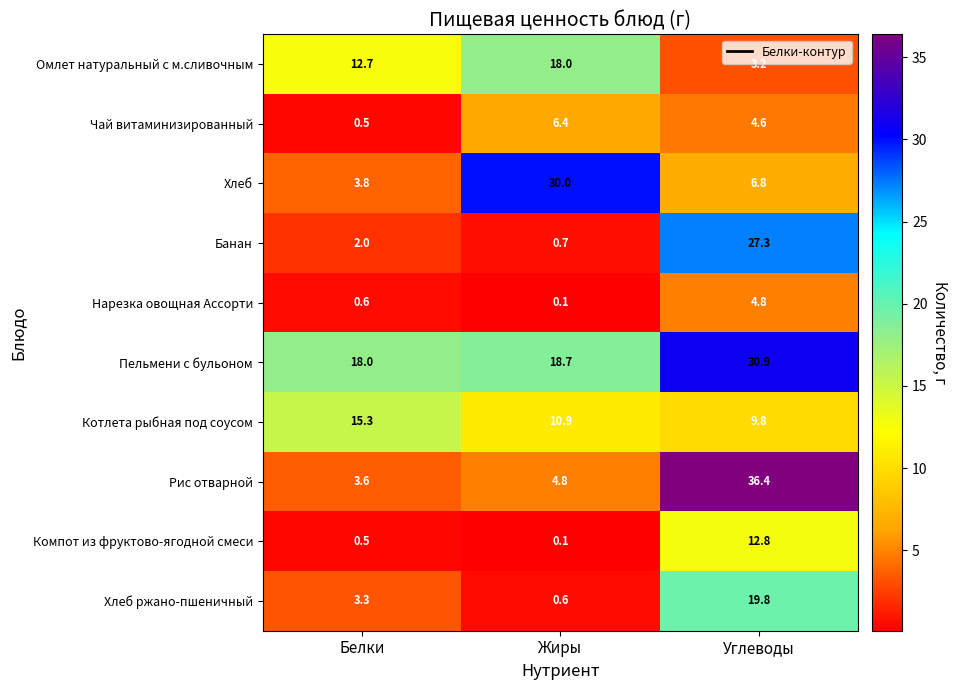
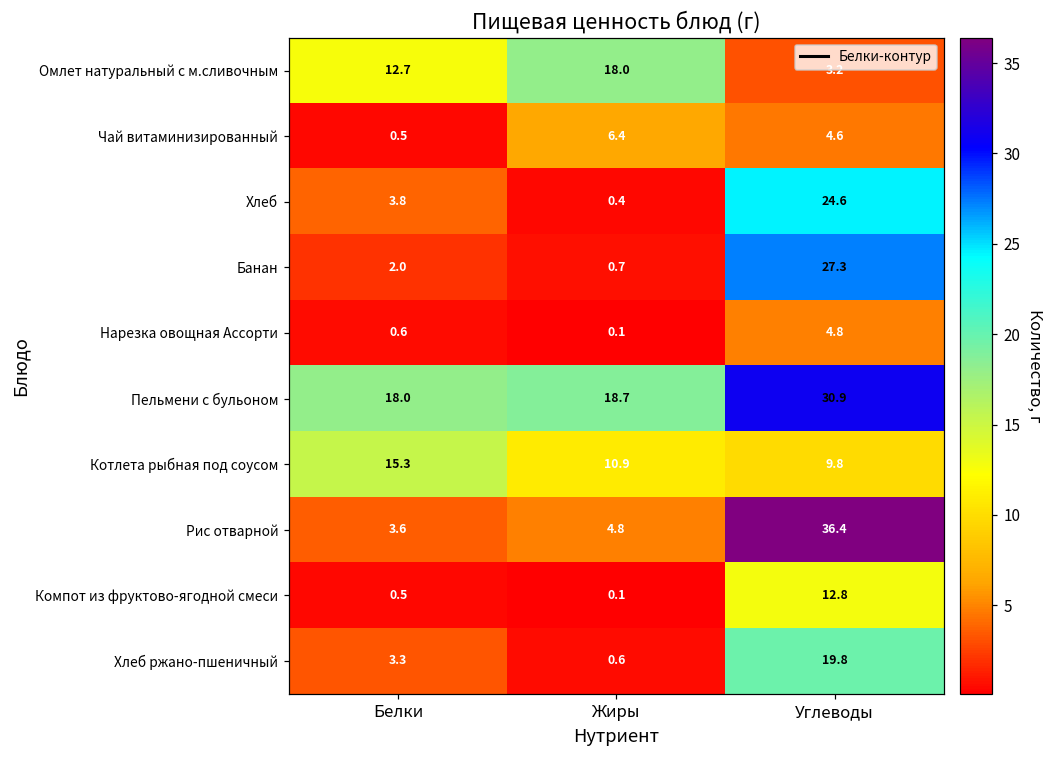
  {
    "Омлет натуральный с м.сливочным": {
      "Белки": 12.7,
      "Жиры": 18.0
    },
    "Чай витаминизированный": {
      "Белки": 0.5,
      "Жиры": 6.4,
      "Углеводы": 4.6
    },
    "Хлеб": {
      "Белки": 3.8,
-     "Жиры": 30.0,
-     "Углеводы": 6.8
+     "Жиры": 0.4,
+     "Углеводы": 24.6
    },
    "Банан": {
      "Белки": 2.0,
      "Жиры": 0.7,
      "Углеводы": 27.3
    },
    "Нарезка овощная Ассорти": {
      "Белки": 0.6,
      "Жиры": 0.1,
      "Углеводы": 4.8
    },
    "Пельмени с бульоном": {
      "Белки": 18.0,
      "Жиры": 18.7,
      "Углеводы": 30.9
    },
    "Котлета рыбная под соусом": {
      "Белки": 15.3,
      "Жиры": 10.9,
      "Углеводы": 9.8
    },
    "Рис отварной": {
      "Белки": 3.6,
      "Жиры": 4.8,
      "Углеводы": 36.4
    },
    "Компот из фруктово-ягодной смеси": {
      "Белки": 0.5,
      "Жиры": 0.1,
      "Углеводы": 12.8
    },
    "Хлеб ржано-пшеничный": {
      "Белки": 3.3,
      "Жиры": 0.6,
      "Углеводы": 19.8
    }
  }
